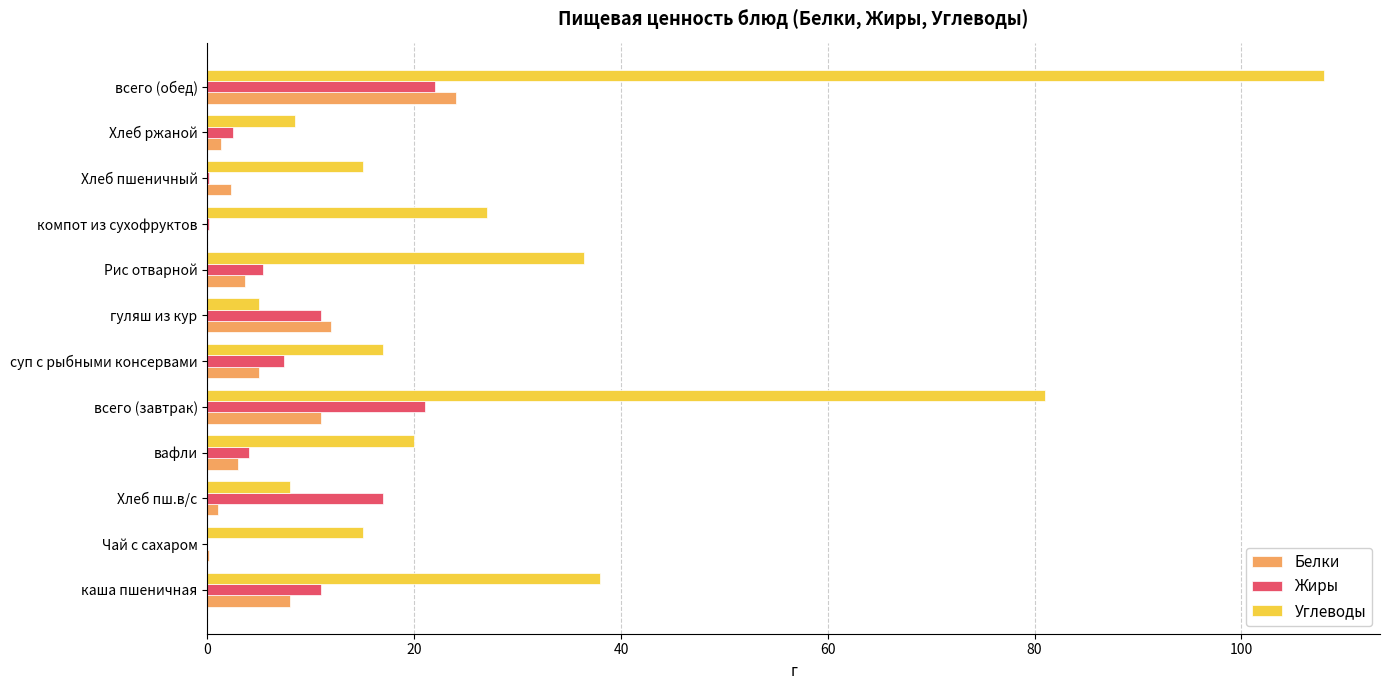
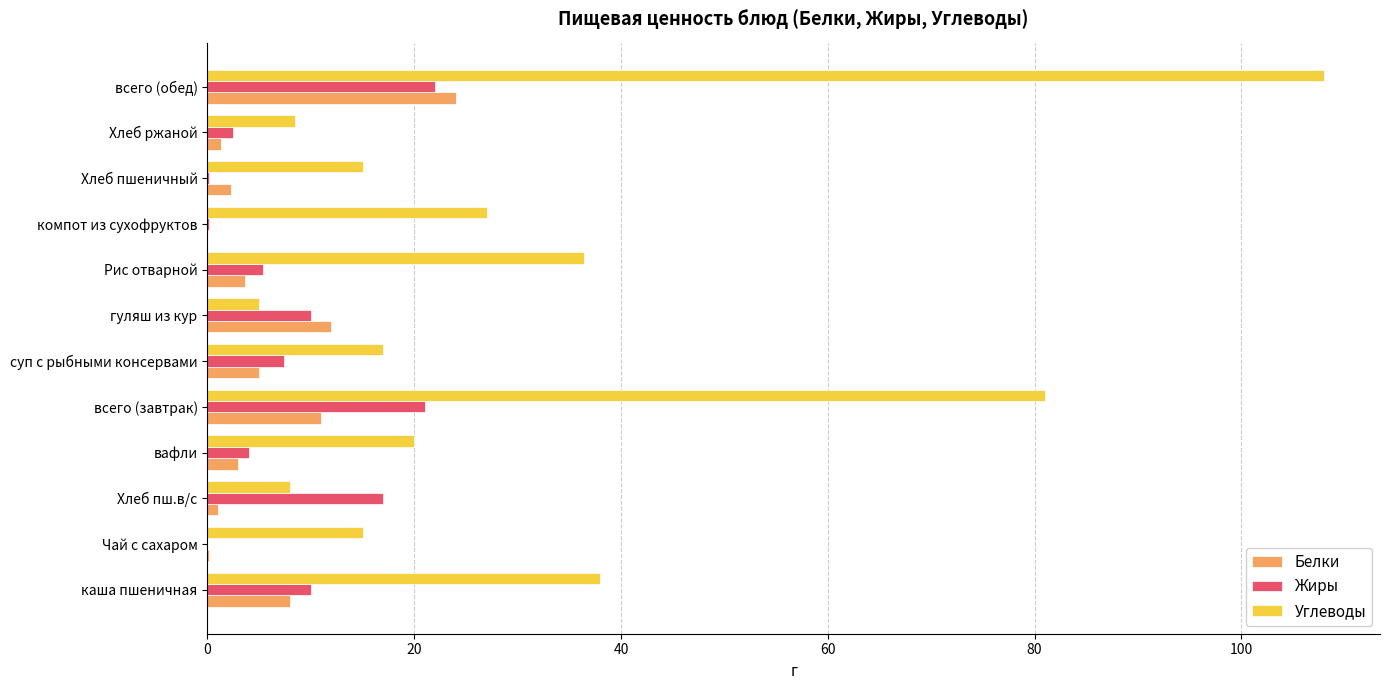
  {
    "Жиры": {
      "всего (обед)": 22,
      "Хлеб ржаной": 2.5,
      "Рис отварной": 5.4,
-     "гуляш из кур": 11,
+     "гуляш из кур": 10,
      "суп с рыбными консервами": 7.4,
      "всего (завтрак)": 21,
      "вафли": 4,
      "Хлеб пш.в/с": 17,
      "Чай с сахаром": 0,
-     "каша пшеничная": 11
+     "каша пшеничная": 10
    }
  }
